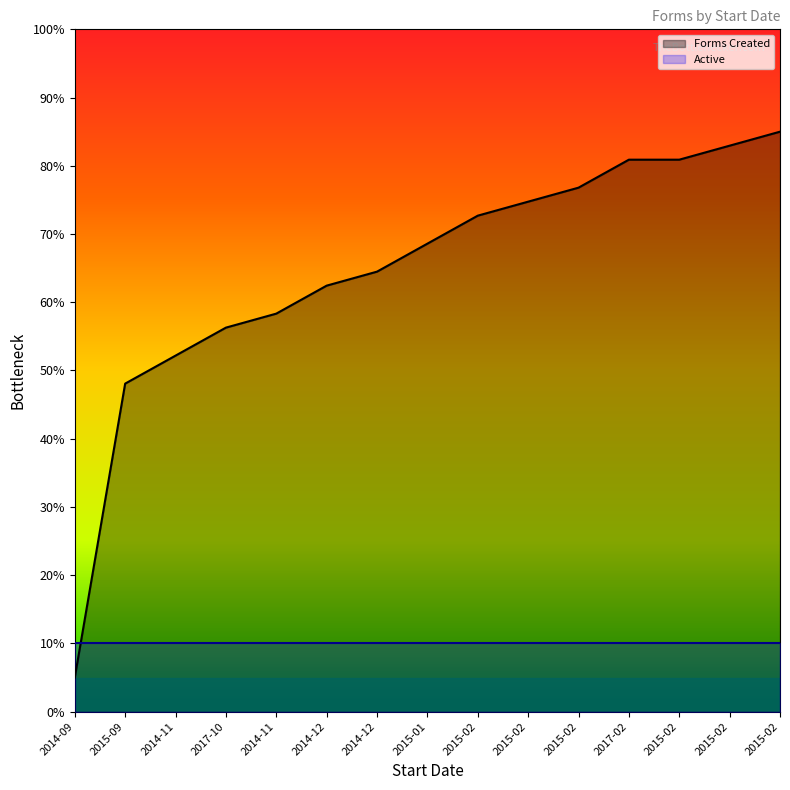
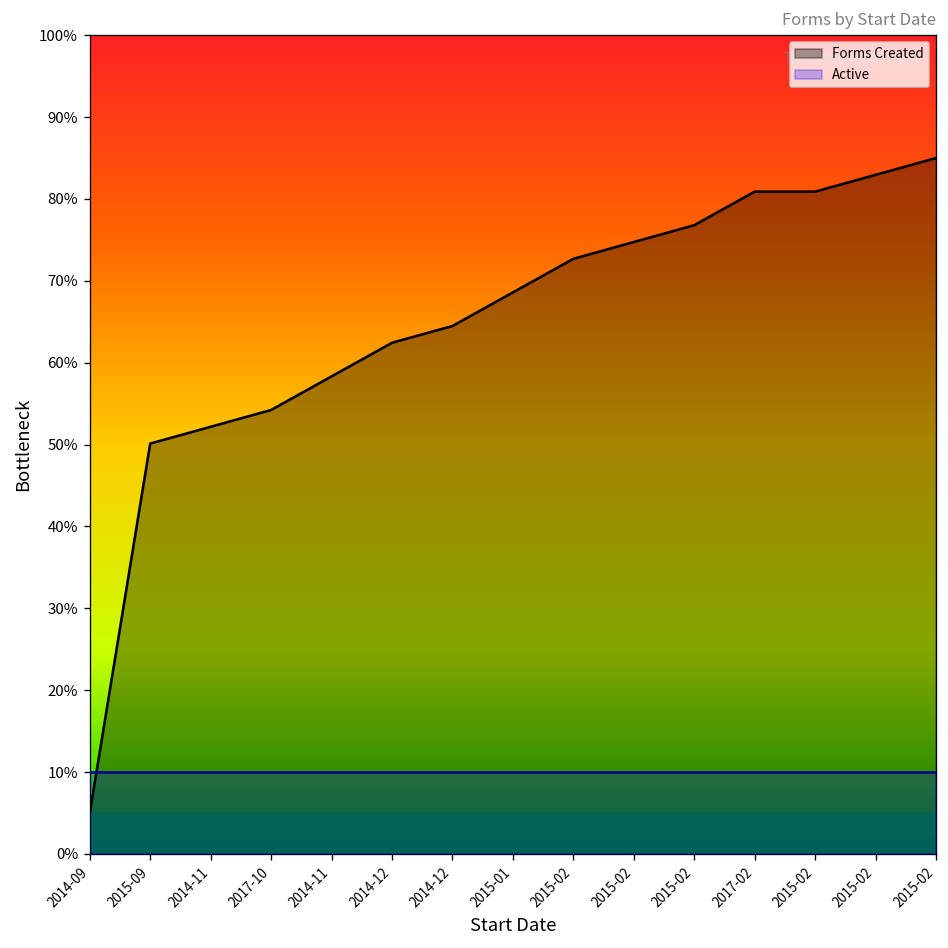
  {
    "Forms Created": {
-     "2015-09": "48%",
-     "2017-10": "56%",
+     "2015-09": "50%",
+     "2017-10": "54%",
      "2015-01": "69%",
      "2017-02": "81%"
    },
    "Active": {
      "2014-09": "10%",
      "2015-09": "10%",
      "2017-10": "10%",
      "2015-01": "10%",
      "2017-02": "10%"
    }
  }
